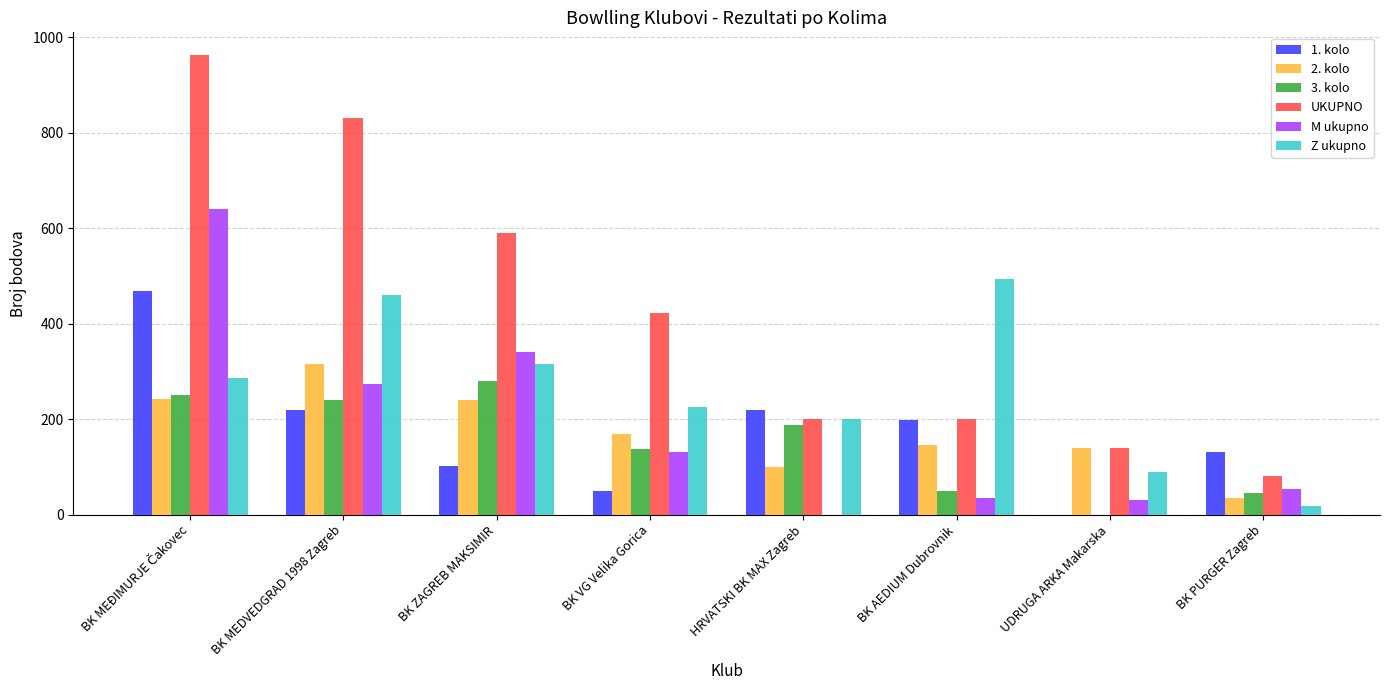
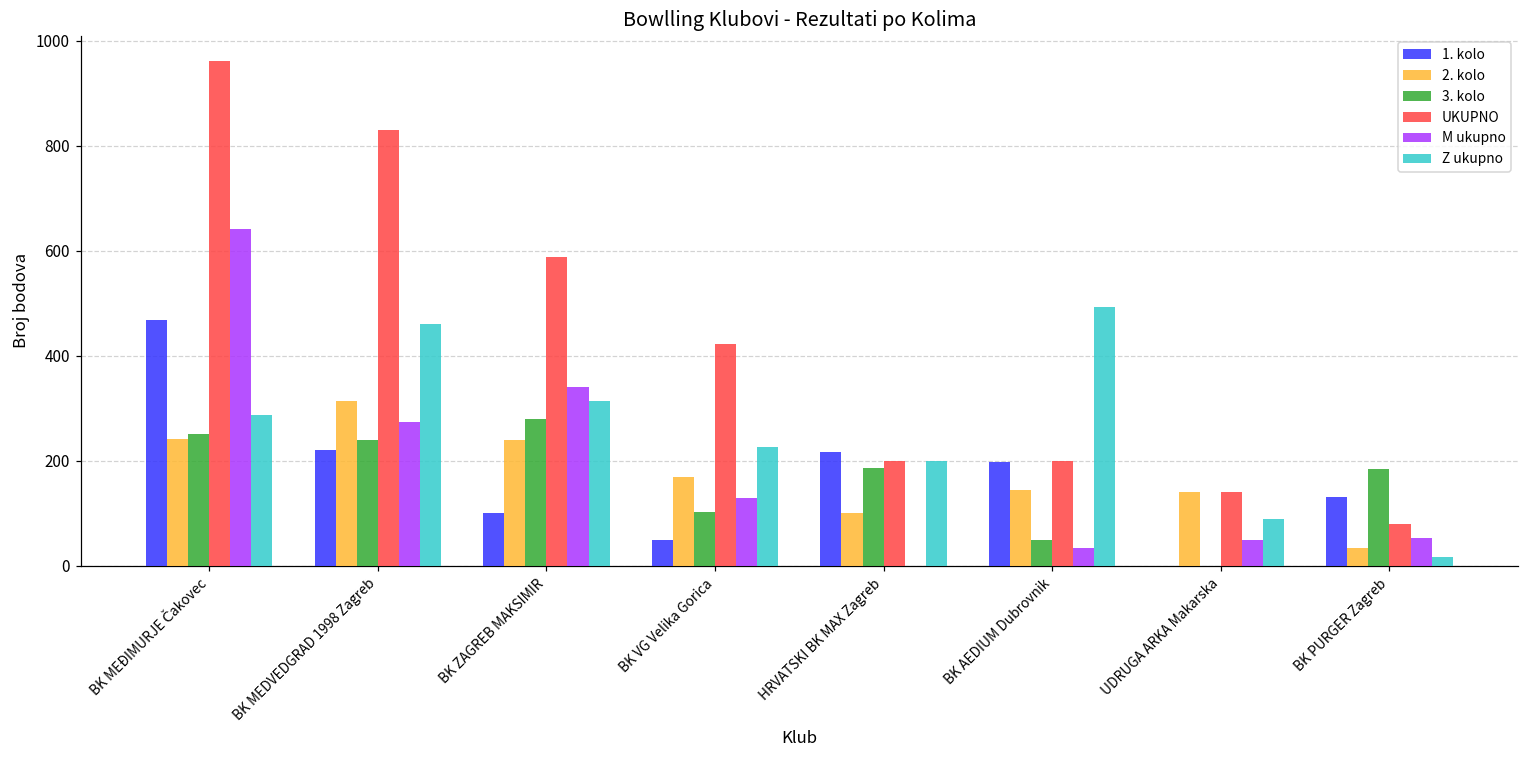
  {
    "1. kolo": {
      "BK MEĐIMURJE Čakovec": 470,
      "BK MEDVEDGRAD 1998 Zagreb": 220,
      "BK ZAGREB MAKSIMIR": 100,
      "BK VG Velika Gorica": 50,
      "HRVATSKI BK MAX Zagreb": 220,
      "BK AEDIUM Dubrovnik": 200,
      "UDRUGA ARKA Makarska": 0,
      "BK PURGER Zagreb": 130
    },
    "2. kolo": {
      "BK MEĐIMURJE Čakovec": 240,
      "BK MEDVEDGRAD 1998 Zagreb": 320,
      "BK ZAGREB MAKSIMIR": 240,
      "BK VG Velika Gorica": 170,
      "HRVATSKI BK MAX Zagreb": 100,
      "BK AEDIUM Dubrovnik": 150,
      "UDRUGA ARKA Makarska": 140,
      "BK PURGER Zagreb": 40
    },
    "3. kolo": {
      "BK MEĐIMURJE Čakovec": 250,
      "BK MEDVEDGRAD 1998 Zagreb": 240,
      "BK ZAGREB MAKSIMIR": 280,
-     "BK VG Velika Gorica": 140,
+     "BK VG Velika Gorica": 100,
      "HRVATSKI BK MAX Zagreb": 190,
      "BK AEDIUM Dubrovnik": 50,
      "UDRUGA ARKA Makarska": 0,
-     "BK PURGER Zagreb": 50
+     "BK PURGER Zagreb": 180
    },
    "UKUPNO": {
      "BK MEĐIMURJE Čakovec": 960,
      "BK MEDVEDGRAD 1998 Zagreb": 830,
      "BK ZAGREB MAKSIMIR": 590,
      "BK VG Velika Gorica": 420,
      "HRVATSKI BK MAX Zagreb": 200,
      "BK AEDIUM Dubrovnik": 200,
      "UDRUGA ARKA Makarska": 140,
      "BK PURGER Zagreb": 80
    },
    "M ukupno": {
      "BK MEĐIMURJE Čakovec": 640,
      "BK MEDVEDGRAD 1998 Zagreb": 270,
      "BK ZAGREB MAKSIMIR": 340,
      "BK VG Velika Gorica": 130,
      "HRVATSKI BK MAX Zagreb": 0,
      "BK AEDIUM Dubrovnik": 30,
-     "UDRUGA ARKA Makarska": 30,
+     "UDRUGA ARKA Makarska": 50,
      "BK PURGER Zagreb": 50
    },
    "Z ukupno": {
      "BK MEĐIMURJE Čakovec": 290,
      "BK MEDVEDGRAD 1998 Zagreb": 460,
      "BK ZAGREB MAKSIMIR": 320,
      "BK VG Velika Gorica": 230,
      "HRVATSKI BK MAX Zagreb": 200,
      "BK AEDIUM Dubrovnik": 490,
      "UDRUGA ARKA Makarska": 90,
      "BK PURGER Zagreb": 20
    }
  }
